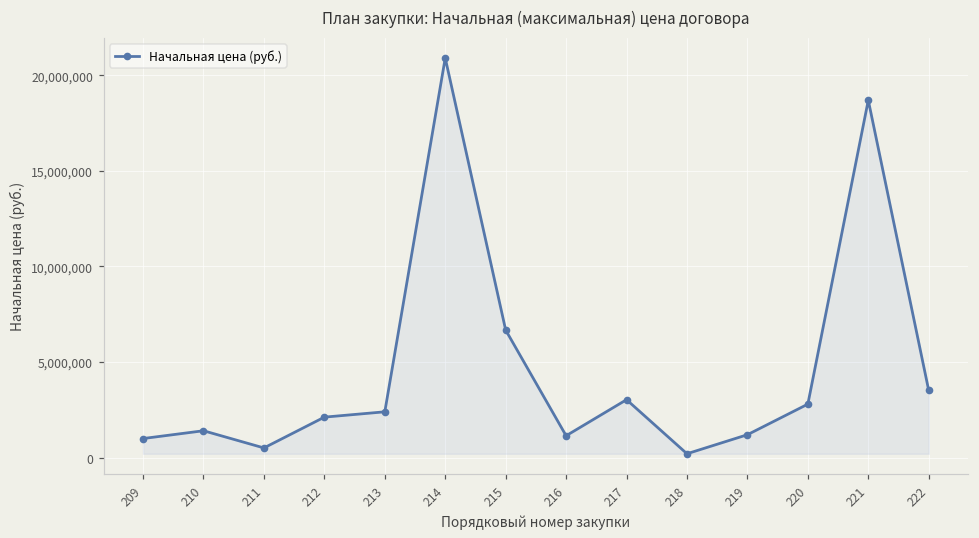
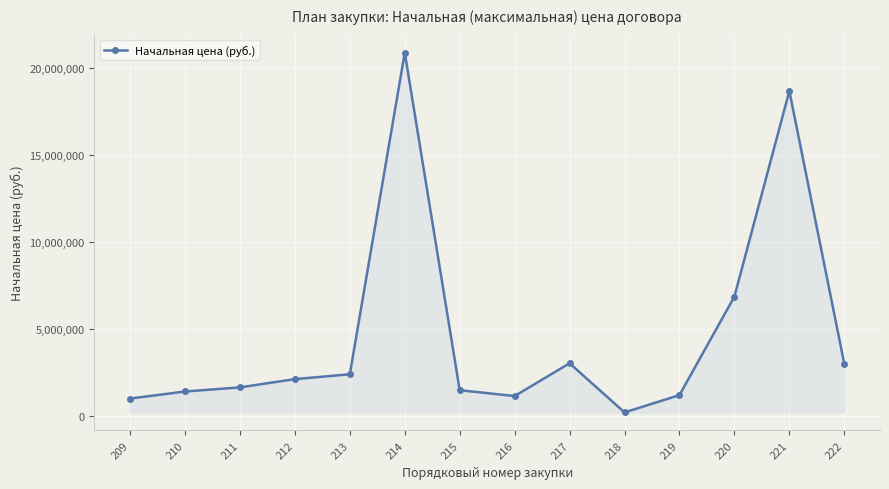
  {
    "209": "1,000,000",
    "210": "1,400,000",
-   "211": "500,000",
+   "211": "1,600,000",
    "212": "2,100,000",
    "213": "2,400,000",
    "214": "20,900,000",
-   "215": "6,700,000",
+   "215": "1,500,000",
    "216": "1,100,000",
    "217": "3,000,000",
    "218": "200,000",
    "219": "1,200,000",
-   "220": "2,800,000",
+   "220": "6,900,000",
    "221": "18,700,000",
-   "222": "3,500,000"
+   "222": "3,000,000"
  }
